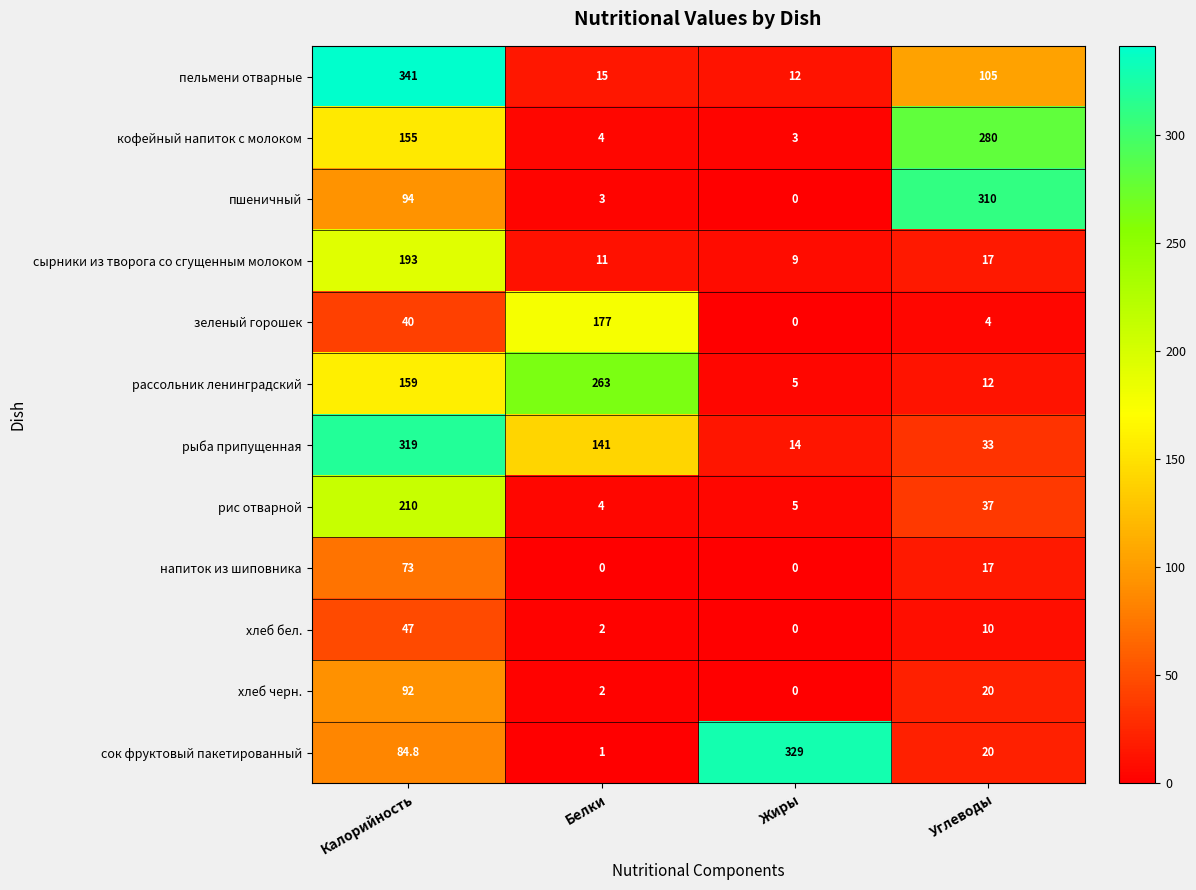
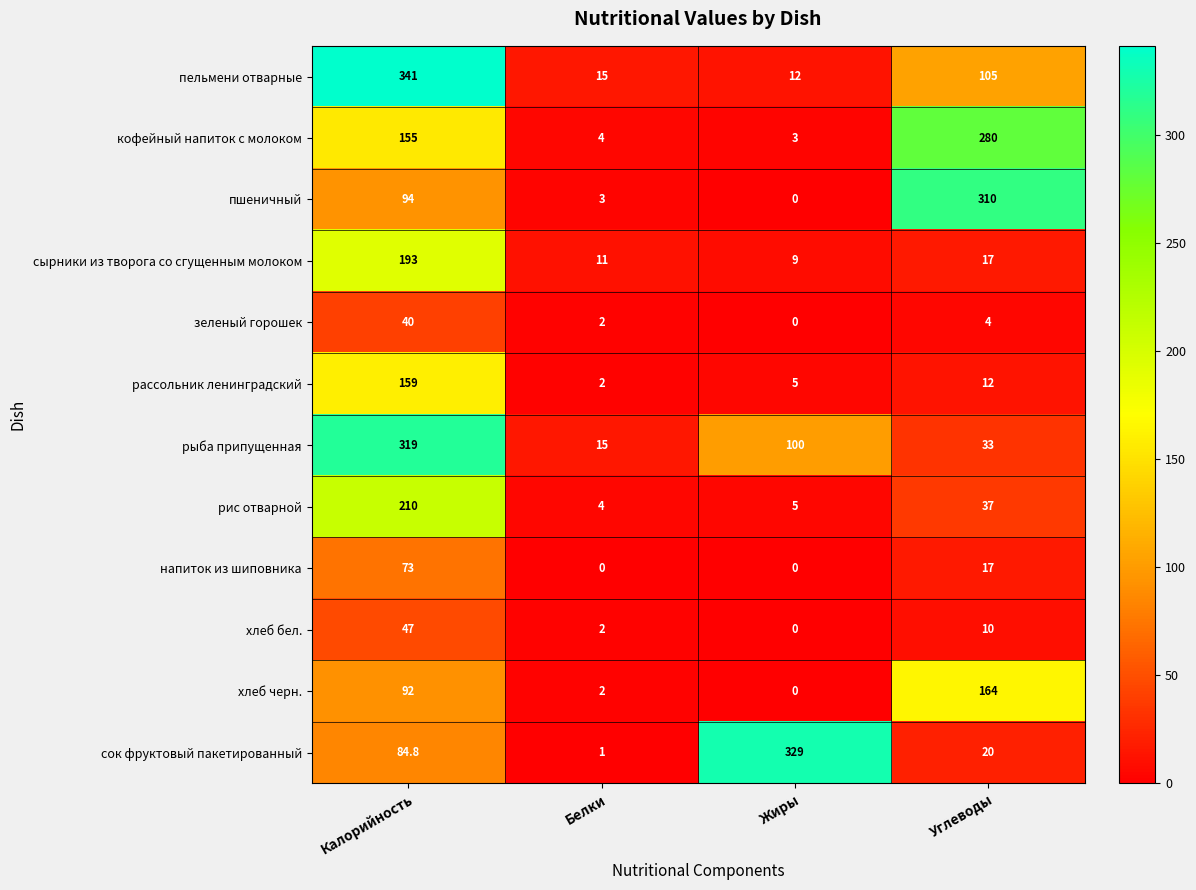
  {
    "пельмени отварные": {
      "Калорийность": 341,
      "Белки": 15,
      "Жиры": 12,
      "Углеводы": 105
    },
    "кофейный напиток с молоком": {
      "Калорийность": 155,
      "Белки": 4,
      "Жиры": 3,
      "Углеводы": 280
    },
    "пшеничный": {
      "Калорийность": 94,
      "Белки": 3,
      "Жиры": 0,
      "Углеводы": 310
    },
    "сырники из творога со сгущенным молоком": {
      "Калорийность": 193,
      "Белки": 11,
      "Жиры": 9,
      "Углеводы": 17
    },
    "зеленый горошек": {
      "Калорийность": 40,
-     "Белки": 177,
+     "Белки": 2,
      "Жиры": 0,
      "Углеводы": 4
    },
    "рассольник ленинградский": {
      "Калорийность": 159,
-     "Белки": 263,
+     "Белки": 2,
      "Жиры": 5,
      "Углеводы": 12
    },
    "рыба припущенная": {
      "Калорийность": 319,
-     "Белки": 141,
-     "Жиры": 14,
+     "Белки": 15,
+     "Жиры": 100,
      "Углеводы": 33
    },
    "рис отварной": {
      "Калорийность": 210,
      "Белки": 4,
      "Жиры": 5,
      "Углеводы": 37
    },
    "напиток из шиповника": {
      "Калорийность": 73,
      "Белки": 0,
      "Жиры": 0,
      "Углеводы": 17
    },
    "хлеб бел.": {
      "Калорийность": 47,
      "Белки": 2,
      "Жиры": 0,
      "Углеводы": 10
    },
    "хлеб черн.": {
      "Калорийность": 92,
      "Белки": 2,
      "Жиры": 0,
-     "Углеводы": 20
+     "Углеводы": 164
    },
    "сок фруктовый пакетированный": {
      "Калорийность": 84.8,
      "Белки": 1,
      "Жиры": 329,
      "Углеводы": 20
    }
  }
